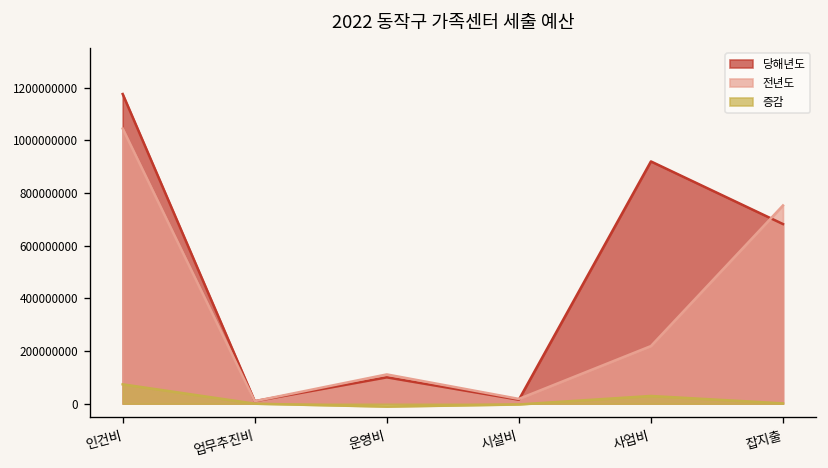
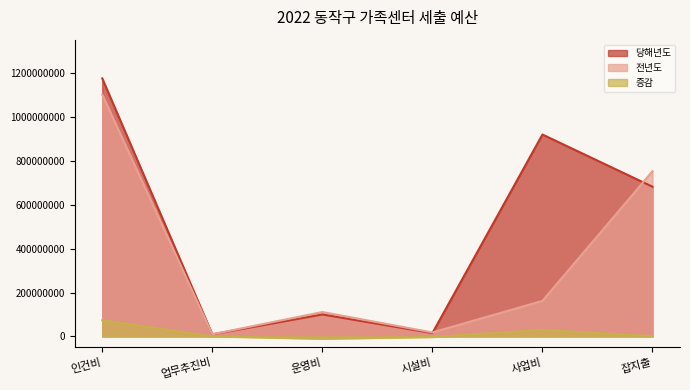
  {
    "당해년도": {
      "인건비": 1180000000,
      "사업비": 920000000,
      "잡지출": 680000000
    },
    "전년도": {
-     "인건비": 1040000000,
-     "사업비": 220000000,
+     "인건비": 1100000000,
+     "사업비": 160000000,
      "잡지출": 750000000
    }
  }
